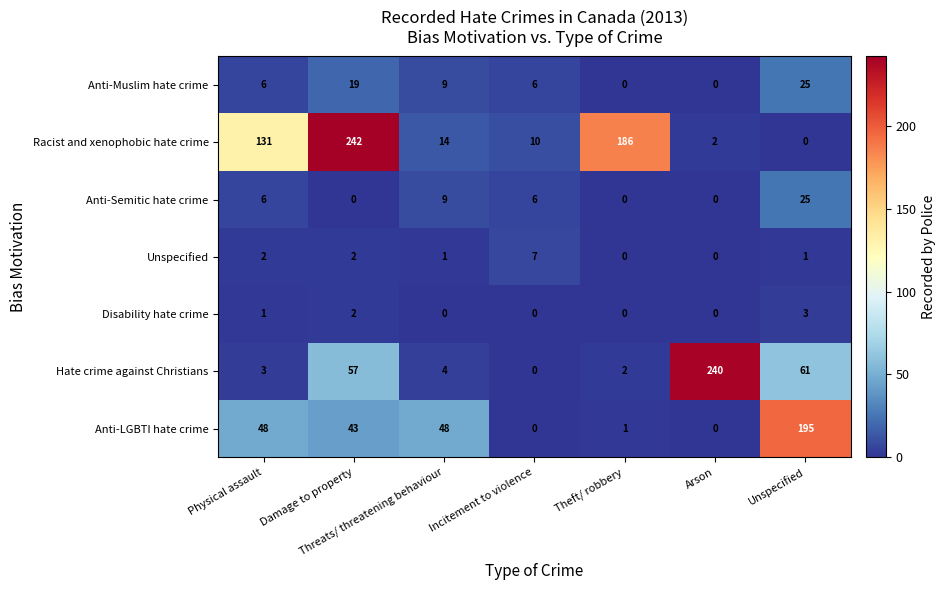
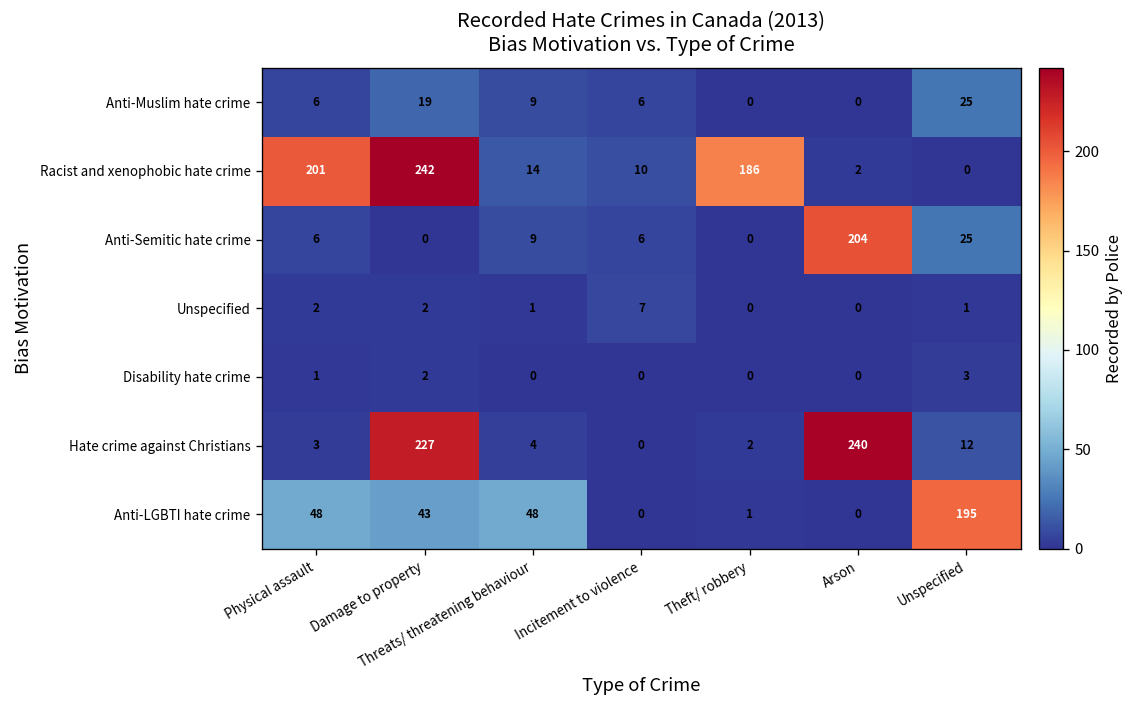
  {
    "Anti-Muslim hate crime": {
      "Physical assault": 6,
      "Damage to property": 19,
      "Threats/ threatening behaviour": 9,
      "Incitement to violence": 6,
      "Theft/ robbery": 0,
      "Arson": 0,
      "Unspecified": 25
    },
    "Racist and xenophobic hate crime": {
-     "Physical assault": 131,
+     "Physical assault": 201,
      "Damage to property": 242,
      "Threats/ threatening behaviour": 14,
      "Incitement to violence": 10,
      "Theft/ robbery": 186,
      "Arson": 2,
      "Unspecified": 0
    },
    "Anti-Semitic hate crime": {
      "Physical assault": 6,
      "Damage to property": 0,
      "Threats/ threatening behaviour": 9,
      "Incitement to violence": 6,
      "Theft/ robbery": 0,
-     "Arson": 0,
+     "Arson": 204,
      "Unspecified": 25
    },
    "Unspecified": {
      "Physical assault": 2,
      "Damage to property": 2,
      "Threats/ threatening behaviour": 1,
      "Incitement to violence": 7,
      "Theft/ robbery": 0,
      "Arson": 0,
      "Unspecified": 1
    },
    "Disability hate crime": {
      "Physical assault": 1,
      "Damage to property": 2,
      "Threats/ threatening behaviour": 0,
      "Incitement to violence": 0,
      "Theft/ robbery": 0,
      "Arson": 0,
      "Unspecified": 3
    },
    "Hate crime against Christians": {
      "Physical assault": 3,
-     "Damage to property": 57,
+     "Damage to property": 227,
      "Threats/ threatening behaviour": 4,
      "Incitement to violence": 0,
      "Theft/ robbery": 2,
      "Arson": 240,
-     "Unspecified": 61
+     "Unspecified": 12
    },
    "Anti-LGBTI hate crime": {
      "Physical assault": 48,
      "Damage to property": 43,
      "Threats/ threatening behaviour": 48,
      "Incitement to violence": 0,
      "Theft/ robbery": 1,
      "Arson": 0,
      "Unspecified": 195
    }
  }
